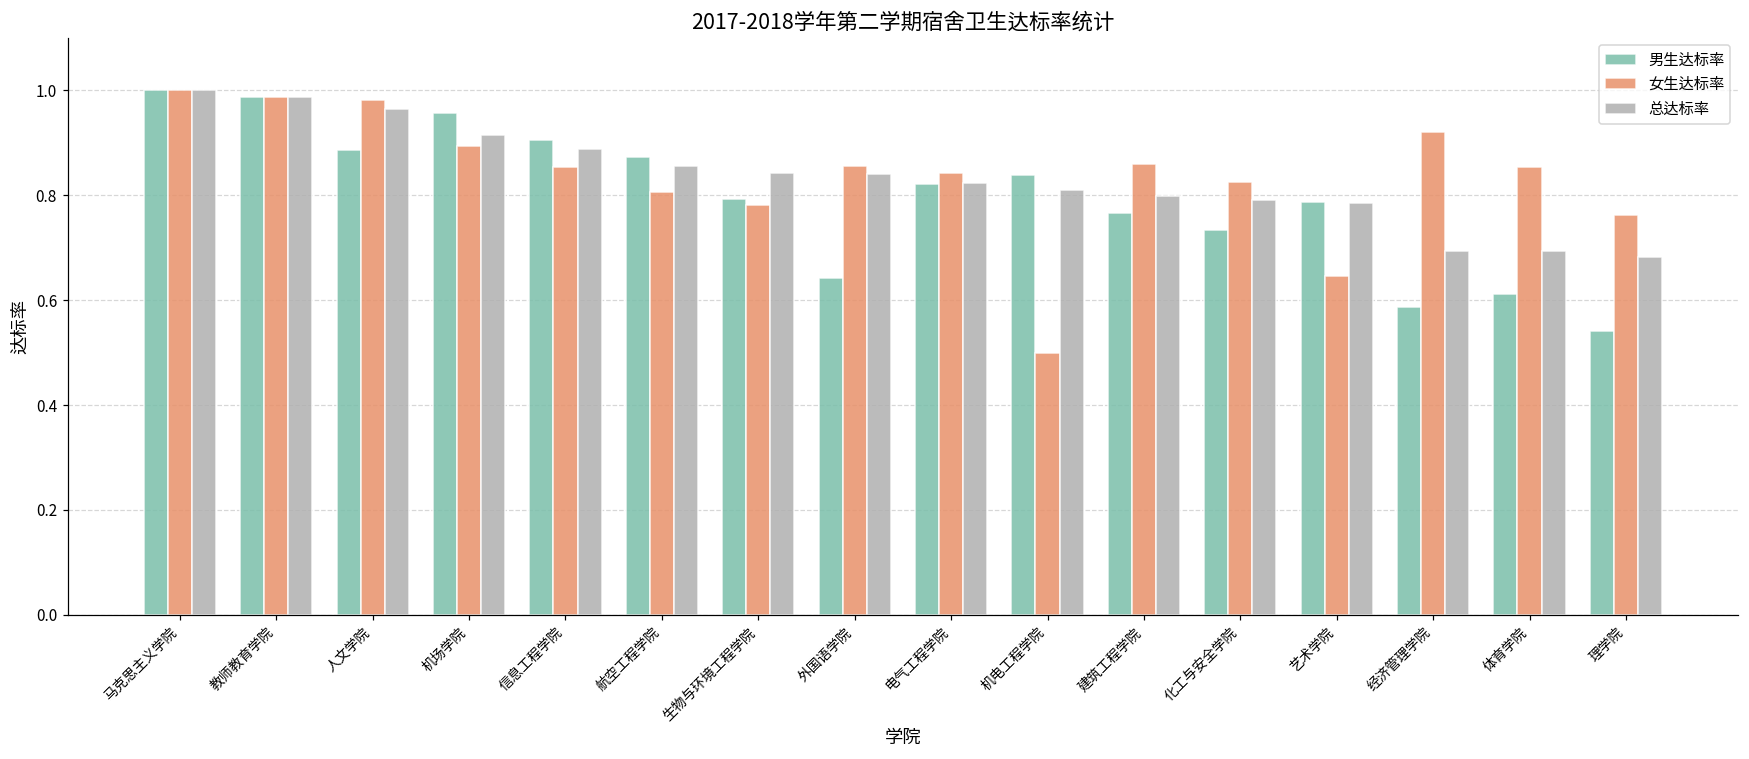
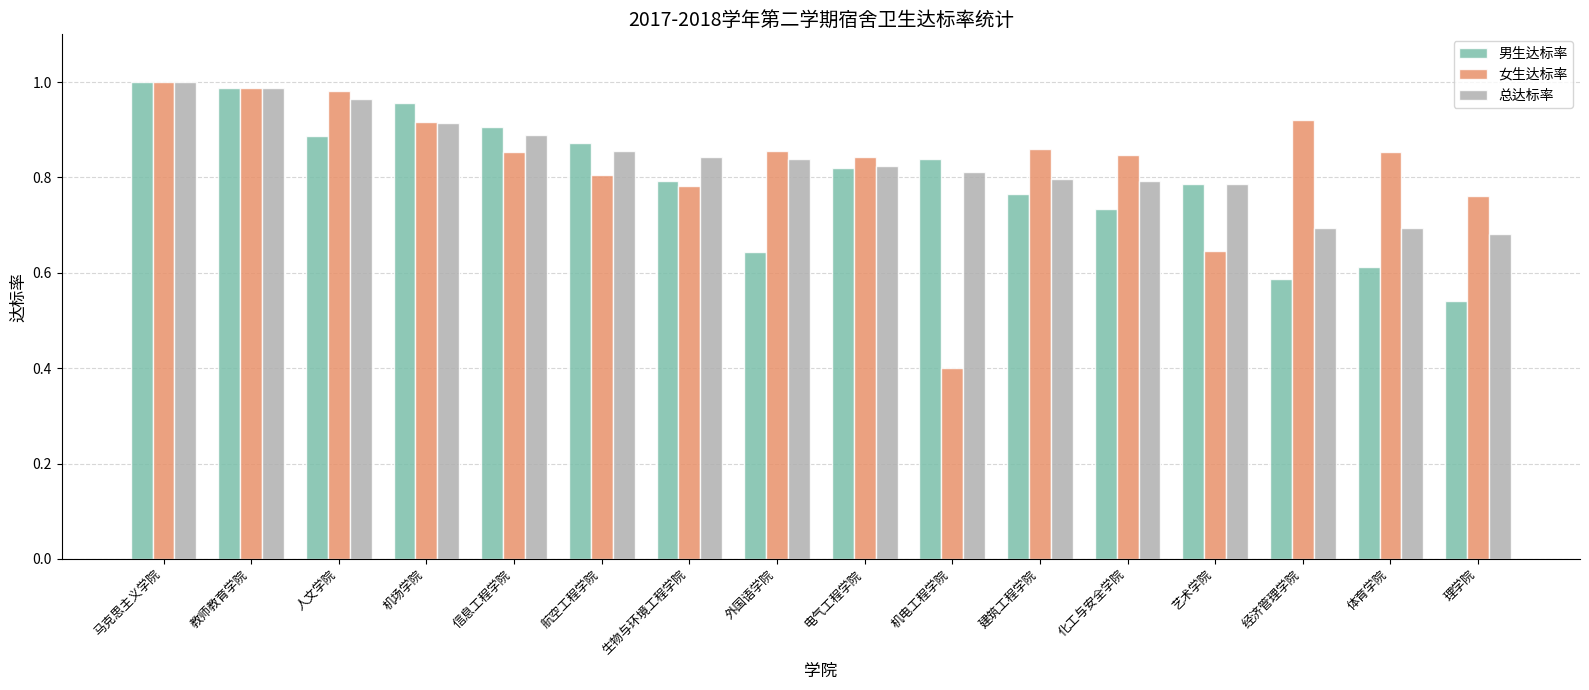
  {
    "女生达标率": {
      "马克思主义学院": 1.00,
      "教师教育学院": 0.99,
      "人文学院": 0.98,
-     "机场学院": 0.89,
+     "机场学院": 0.92,
      "信息工程学院": 0.85,
      "航空工程学院": 0.81,
      "生物与环境工程学院": 0.78,
      "外国语学院": 0.86,
      "电气工程学院": 0.84,
-     "机电工程学院": 0.5,
+     "机电工程学院": 0.4,
      "建筑工程学院": 0.86,
-     "化工与安全学院": 0.82,
+     "化工与安全学院": 0.85,
      "艺术学院": 0.64,
      "经济管理学院": 0.92,
      "体育学院": 0.85,
      "理学院": 0.76
    }
  }
